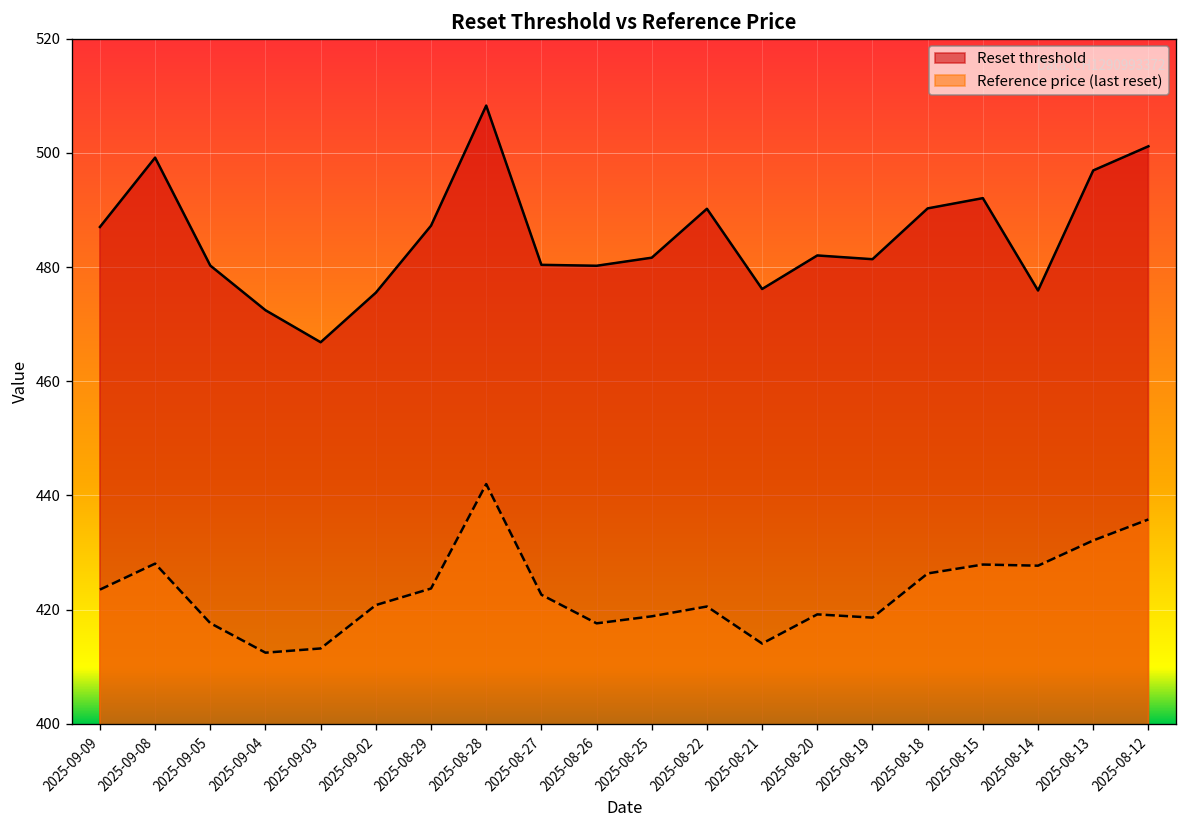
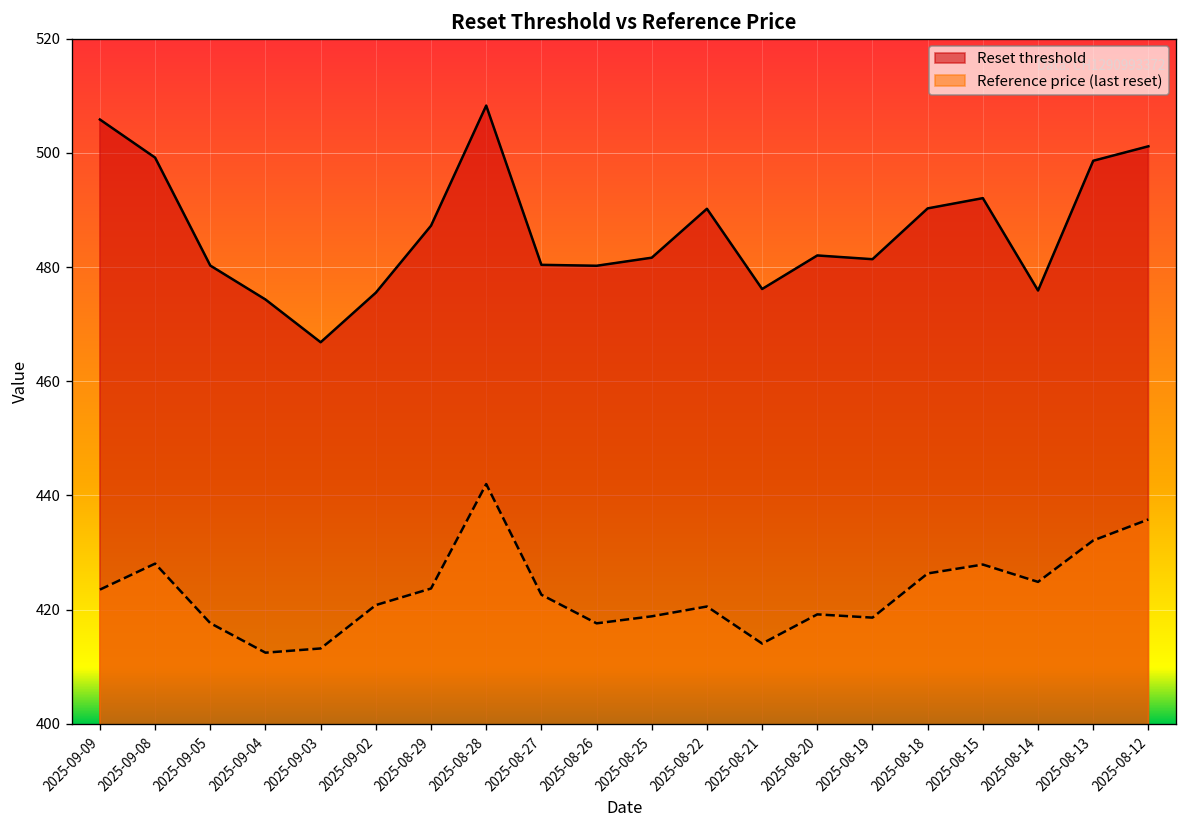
  {
    "Reset threshold": {
-     "2025-09-09": 487,
+     "2025-09-09": 506,
      "2025-09-08": 499,
      "2025-09-05": 480,
-     "2025-09-04": 472,
+     "2025-09-04": 474,
      "2025-09-03": 467,
      "2025-09-02": 476,
      "2025-08-29": 487,
      "2025-08-28": 508,
      "2025-08-27": 480,
      "2025-08-26": 480,
      "2025-08-25": 482,
      "2025-08-22": 490,
      "2025-08-21": 476,
      "2025-08-20": 482,
      "2025-08-19": 481,
      "2025-08-18": 490,
      "2025-08-15": 492,
      "2025-08-14": 476,
-     "2025-08-13": 497,
+     "2025-08-13": 499,
      "2025-08-12": 501
    },
    "Reference price (last reset)": {
      "2025-09-09": 424,
      "2025-09-08": 428,
      "2025-09-05": 418,
      "2025-09-04": 412,
      "2025-09-03": 413,
      "2025-09-02": 421,
      "2025-08-29": 424,
      "2025-08-28": 442,
      "2025-08-27": 423,
      "2025-08-26": 418,
      "2025-08-25": 419,
      "2025-08-22": 421,
      "2025-08-21": 414,
      "2025-08-20": 419,
      "2025-08-19": 419,
      "2025-08-18": 426,
      "2025-08-15": 428,
-     "2025-08-14": 428,
+     "2025-08-14": 425,
      "2025-08-13": 432,
      "2025-08-12": 436
    }
  }
